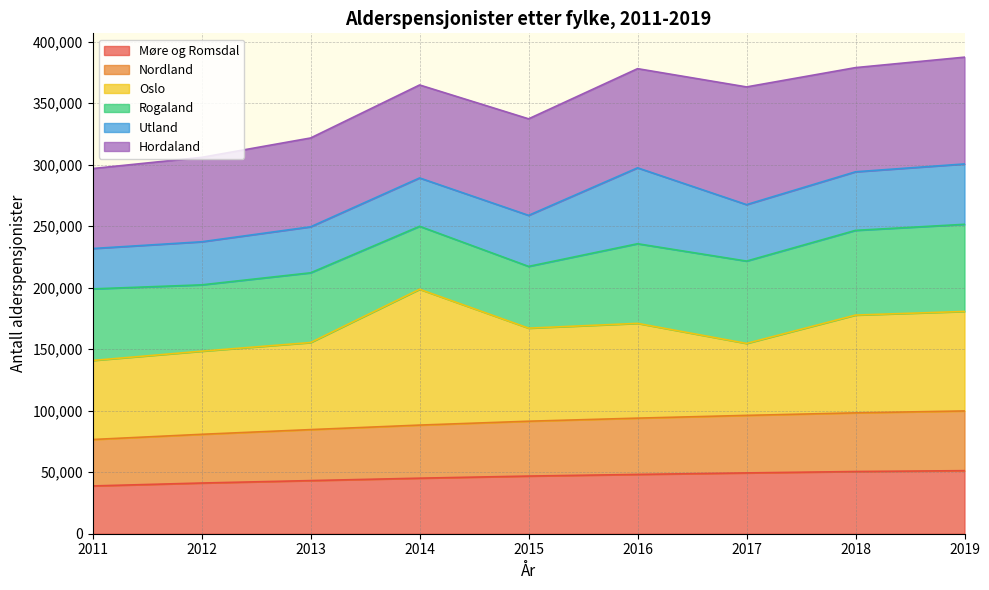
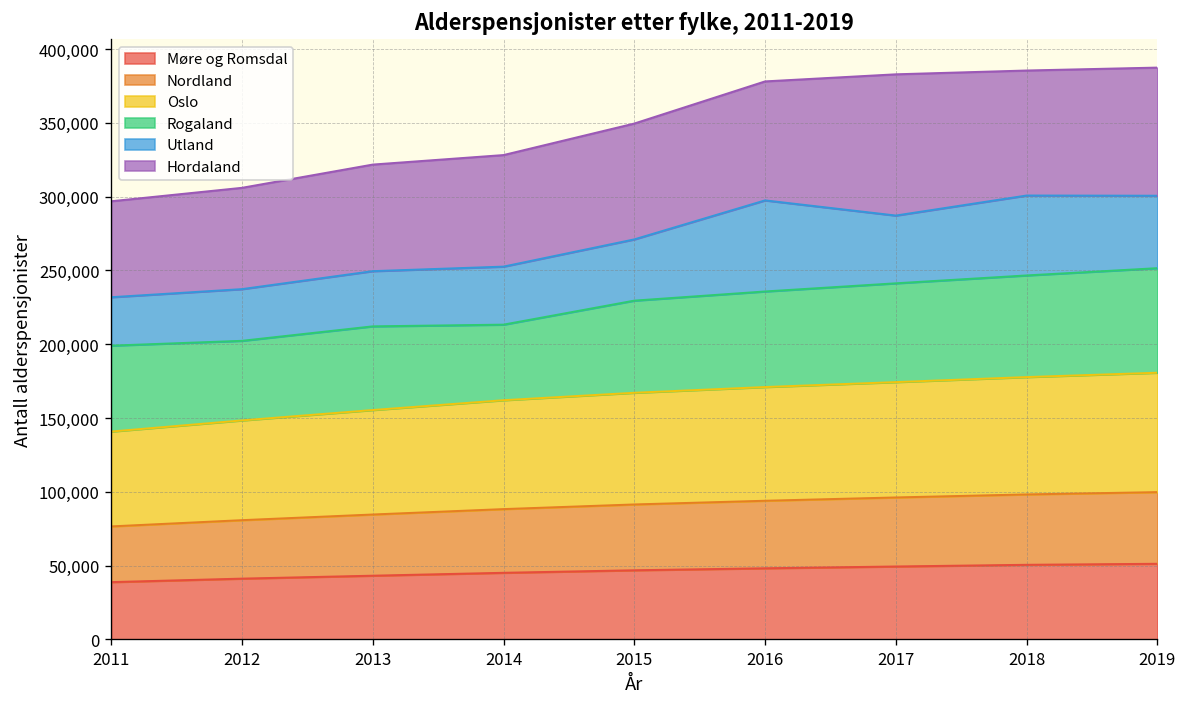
  {
    "Oslo": {
      "2011": "64,000",
      "2012": "68,000",
      "2013": "71,000",
-     "2014": "110,000",
+     "2014": "74,000",
      "2015": "76,000",
      "2016": "77,000",
-     "2017": "59,000",
+     "2017": "78,000",
      "2018": "79,000",
      "2019": "81,000"
    },
    "Rogaland": {
      "2011": "58,000",
      "2012": "54,000",
      "2013": "57,000",
      "2014": "51,000",
-     "2015": "50,000",
+     "2015": "62,000",
      "2016": "65,000",
      "2017": "67,000",
      "2018": "69,000",
      "2019": "71,000"
    },
    "Utland": {
      "2011": "33,000",
      "2012": "35,000",
      "2013": "37,000",
      "2014": "39,000",
      "2015": "41,000",
      "2016": "62,000",
      "2017": "46,000",
-     "2018": "48,000",
+     "2018": "54,000",
      "2019": "49,000"
    },
    "Hordaland": {
      "2011": "65,000",
      "2013": "72,000",
      "2014": "76,000",
      "2015": "78,000",
      "2016": "81,000",
      "2017": "96,000",
      "2018": "85,000",
      "2019": "87,000"
    }
  }
